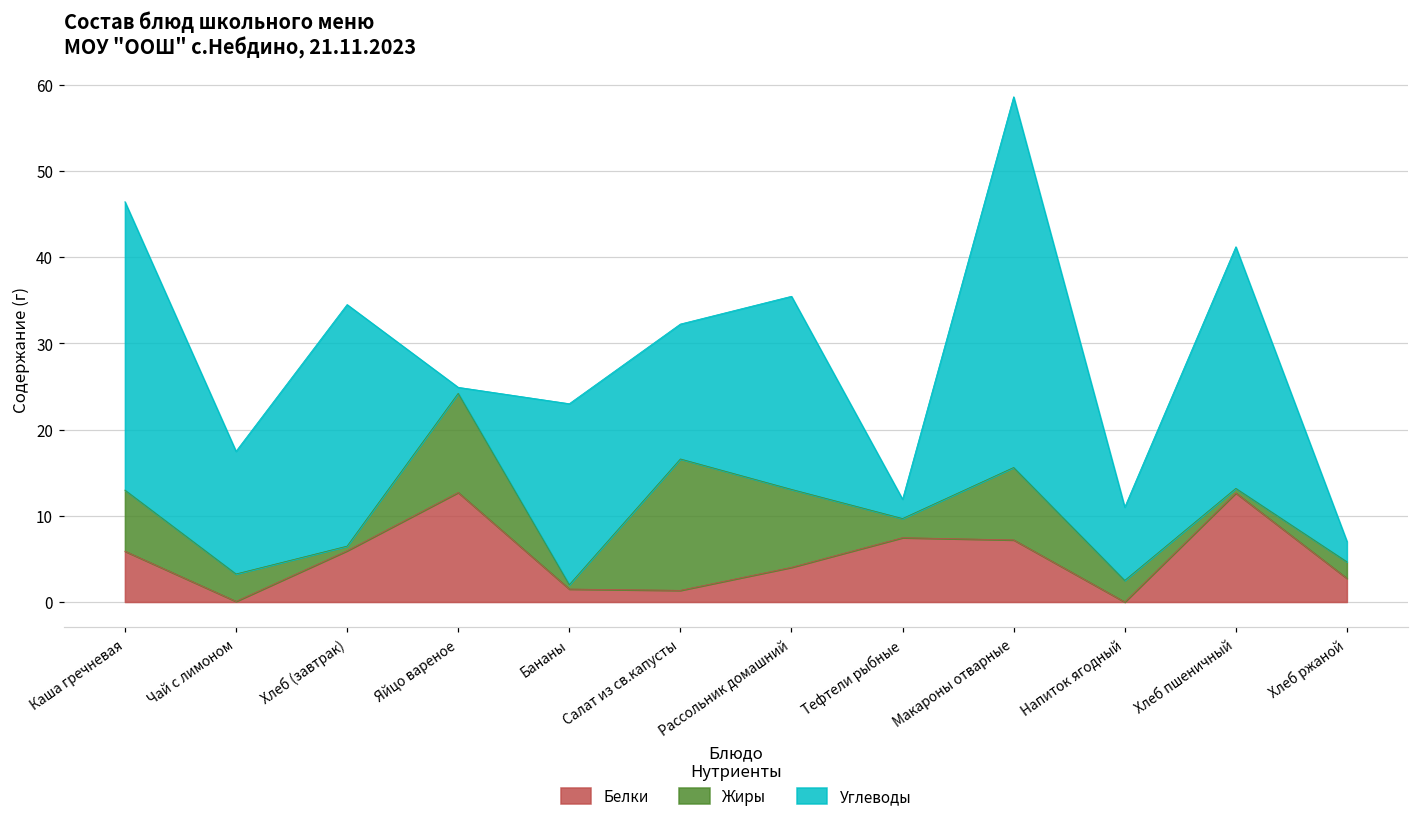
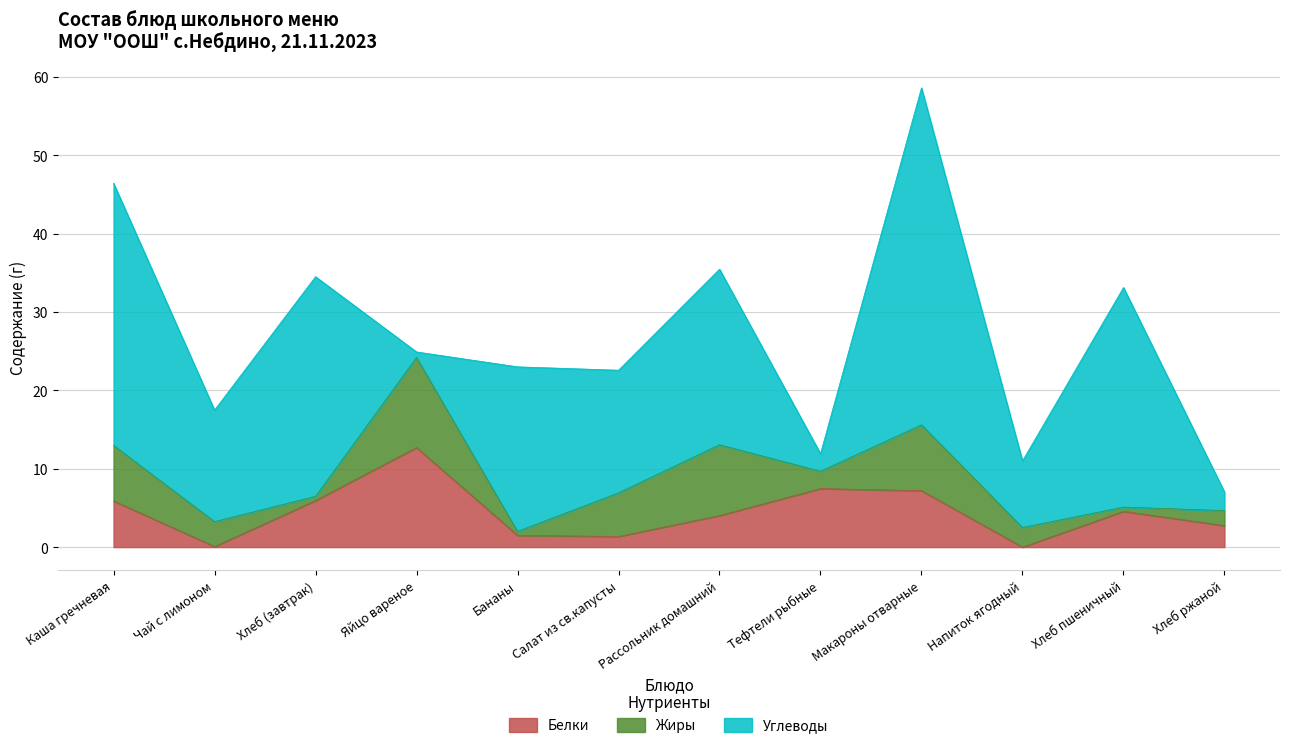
  {
    "Белки": {
      "Каша гречневая": 6,
      "Чай с лимоном": 0,
      "Хлеб (завтрак)": 6,
      "Яйцо вареное": 13,
      "Бананы": 2,
      "Салат из св.капусты": 1,
      "Рассольник домашний": 4,
      "Тефтели рыбные": 7,
      "Макароны отварные": 7,
      "Напиток ягодный": 0,
-     "Хлеб пшеничный": 13,
+     "Хлеб пшеничный": 5,
      "Хлеб ржаной": 3
    },
    "Жиры": {
      "Каша гречневая": 7,
      "Чай с лимоном": 3,
      "Хлеб (завтрак)": 1,
      "Яйцо вареное": 12,
      "Бананы": 1,
-     "Салат из св.капусты": 15,
+     "Салат из св.капусты": 6,
      "Рассольник домашний": 9,
      "Тефтели рыбные": 2,
      "Макароны отварные": 8,
      "Напиток ягодный": 3,
      "Хлеб пшеничный": 1,
      "Хлеб ржаной": 2
    },
    "Углеводы": {
      "Каша гречневая": 33,
      "Чай с лимоном": 14,
      "Хлеб (завтрак)": 28,
      "Яйцо вареное": 1,
      "Бананы": 21,
      "Салат из св.капусты": 16,
      "Рассольник домашний": 22,
      "Тефтели рыбные": 2,
      "Макароны отварные": 43,
      "Напиток ягодный": 9,
      "Хлеб пшеничный": 28,
      "Хлеб ржаной": 2
    }
  }
